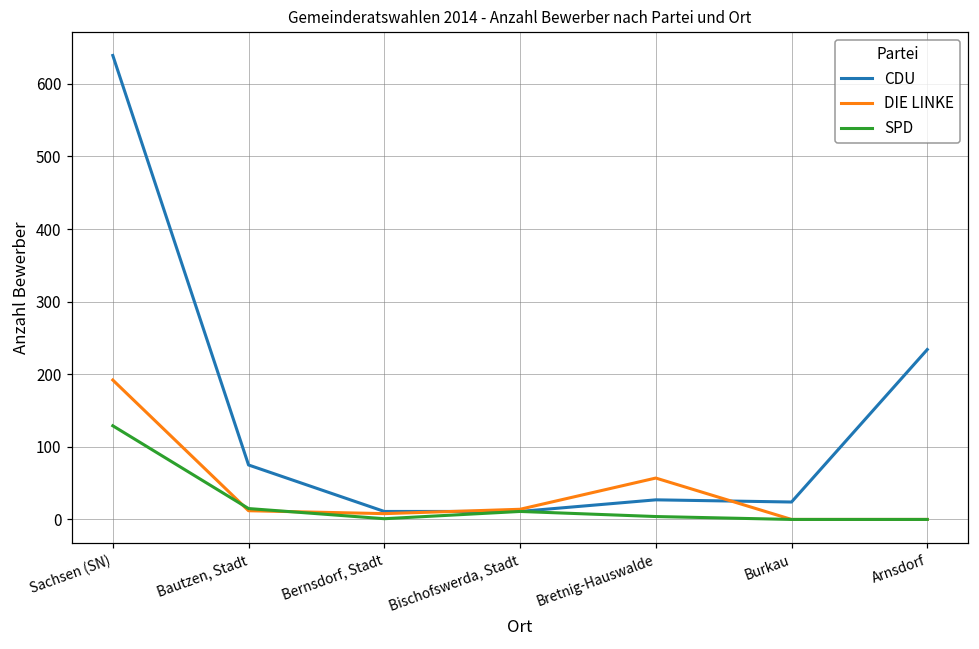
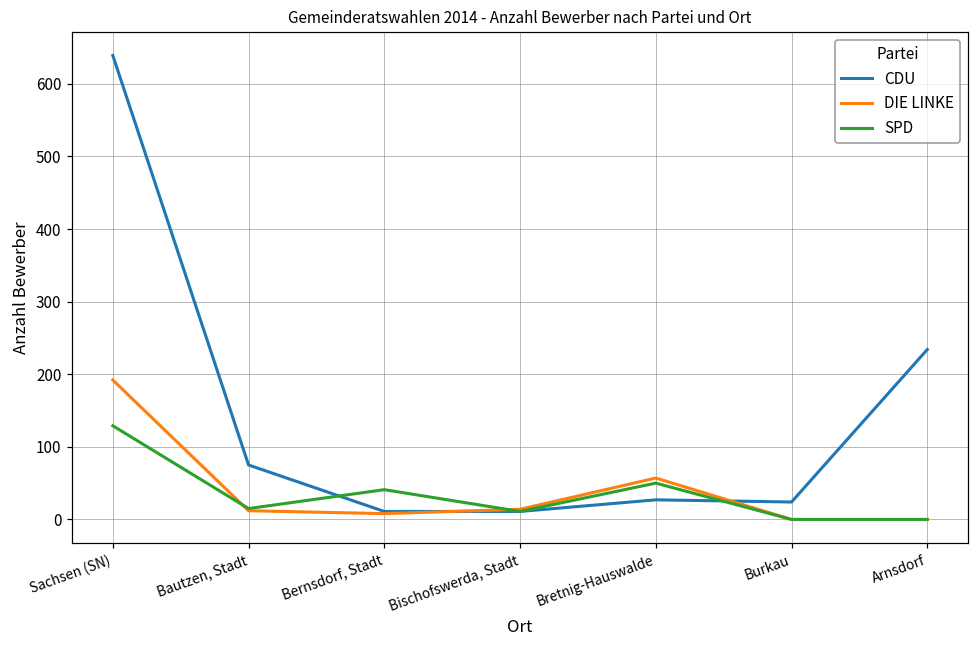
  {
    "CDU": {
      "Sachsen (SN)": 640,
      "Bautzen, Stadt": 80,
      "Bretnig-Hauswalde": 30,
      "Burkau": 20,
      "Arnsdorf": 230
    },
    "DIE LINKE": {
      "Sachsen (SN)": 190,
      "Bretnig-Hauswalde": 60
    },
    "SPD": {
      "Sachsen (SN)": 130,
-     "Bernsdorf, Stadt": 0,
-     "Bretnig-Hauswalde": 0
+     "Bernsdorf, Stadt": 40,
+     "Bretnig-Hauswalde": 50
    }
  }
